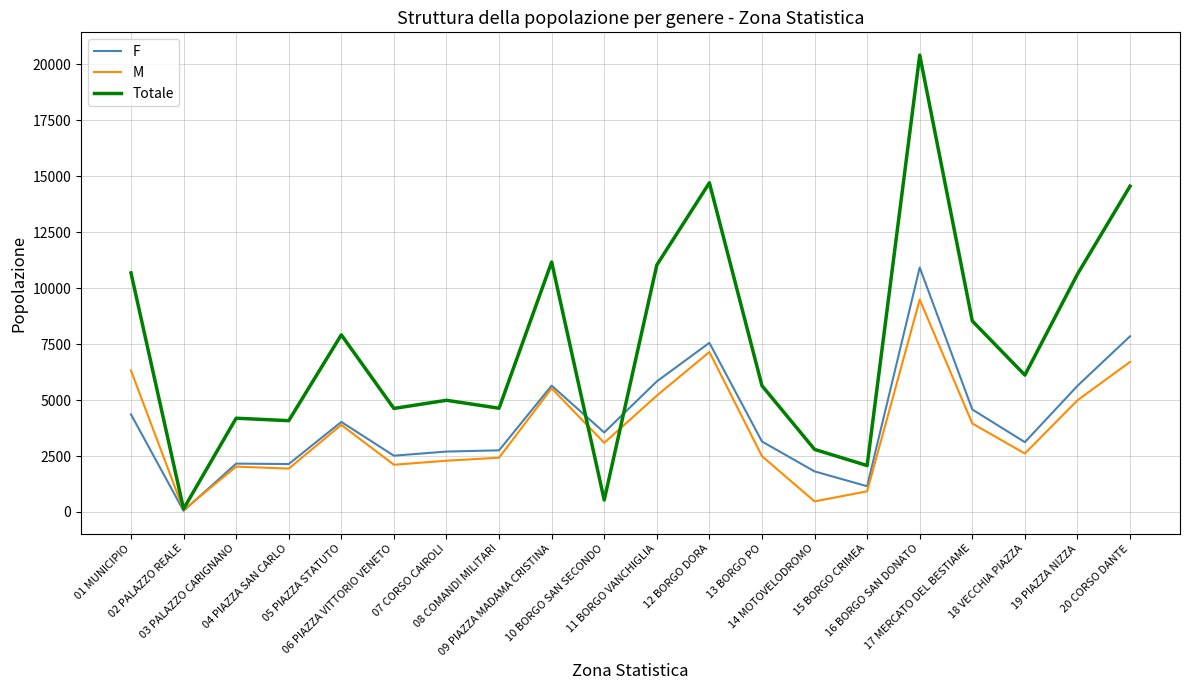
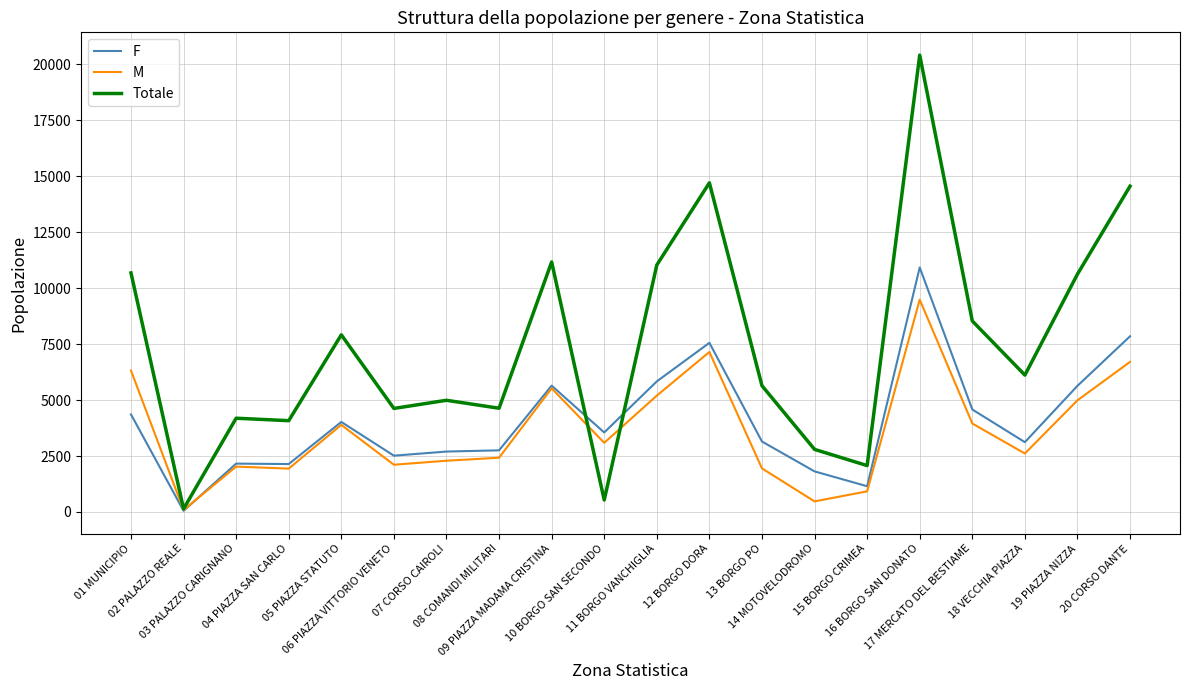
  {
    "F": {
      "01 MUNICIPIO": 4400,
      "03 PALAZZO CARIGNANO": 2200,
      "04 PIAZZA SAN CARLO": 2100,
      "05 PIAZZA STATUTO": 4000,
      "06 PIAZZA VITTORIO VENETO": 2500,
      "07 CORSO CAIROLI": 2700,
      "08 COMANDI MILITARI": 2800,
      "09 PIAZZA MADAMA CRISTINA": 5600,
      "10 BORGO SAN SECONDO": 3600,
      "11 BORGO VANCHIGLIA": 5800,
      "12 BORGO DORA": 7600,
      "13 BORGO PO": 3100,
      "14 MOTOVELODROMO": 1800,
      "15 BORGO CRIMEA": 1200,
      "16 BORGO SAN DONATO": 10900,
      "17 MERCATO DEL BESTIAME": 4600,
      "18 VECCHIA PIAZZA": 3100,
      "19 PIAZZA NIZZA": 5600,
      "20 CORSO DANTE": 7900
    },
    "M": {
      "01 MUNICIPIO": 6300,
      "03 PALAZZO CARIGNANO": 2000,
      "04 PIAZZA SAN CARLO": 1900,
      "05 PIAZZA STATUTO": 3900,
      "06 PIAZZA VITTORIO VENETO": 2100,
      "07 CORSO CAIROLI": 2300,
      "08 COMANDI MILITARI": 2400,
      "09 PIAZZA MADAMA CRISTINA": 5500,
      "10 BORGO SAN SECONDO": 3100,
      "11 BORGO VANCHIGLIA": 5200,
      "12 BORGO DORA": 7100,
-     "13 BORGO PO": 2500,
+     "13 BORGO PO": 1900,
      "14 MOTOVELODROMO": 500,
      "15 BORGO CRIMEA": 900,
      "16 BORGO SAN DONATO": 9500,
      "17 MERCATO DEL BESTIAME": 4000,
      "18 VECCHIA PIAZZA": 2600,
      "19 PIAZZA NIZZA": 5000,
      "20 CORSO DANTE": 6700
    },
    "Totale": {
      "01 MUNICIPIO": 10700,
      "03 PALAZZO CARIGNANO": 4200,
      "04 PIAZZA SAN CARLO": 4100,
      "05 PIAZZA STATUTO": 7900,
      "06 PIAZZA VITTORIO VENETO": 4600,
      "07 CORSO CAIROLI": 5000,
      "08 COMANDI MILITARI": 4600,
      "09 PIAZZA MADAMA CRISTINA": 11200,
      "10 BORGO SAN SECONDO": 500,
      "11 BORGO VANCHIGLIA": 11000,
      "12 BORGO DORA": 14700,
      "13 BORGO PO": 5600,
      "14 MOTOVELODROMO": 2800,
      "15 BORGO CRIMEA": 2100,
      "16 BORGO SAN DONATO": 20400,
      "17 MERCATO DEL BESTIAME": 8500,
      "18 VECCHIA PIAZZA": 6100,
      "19 PIAZZA NIZZA": 10600,
      "20 CORSO DANTE": 14600
    }
  }
